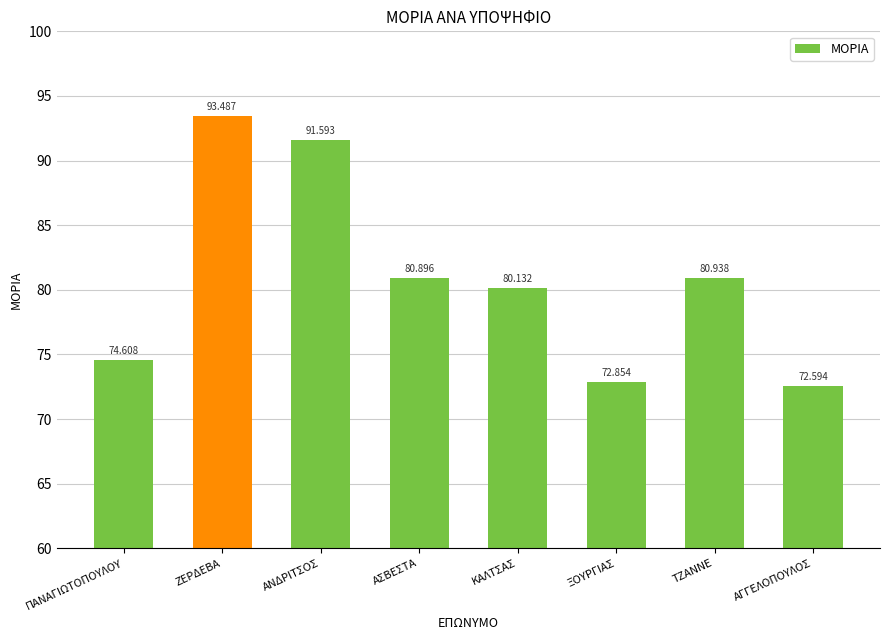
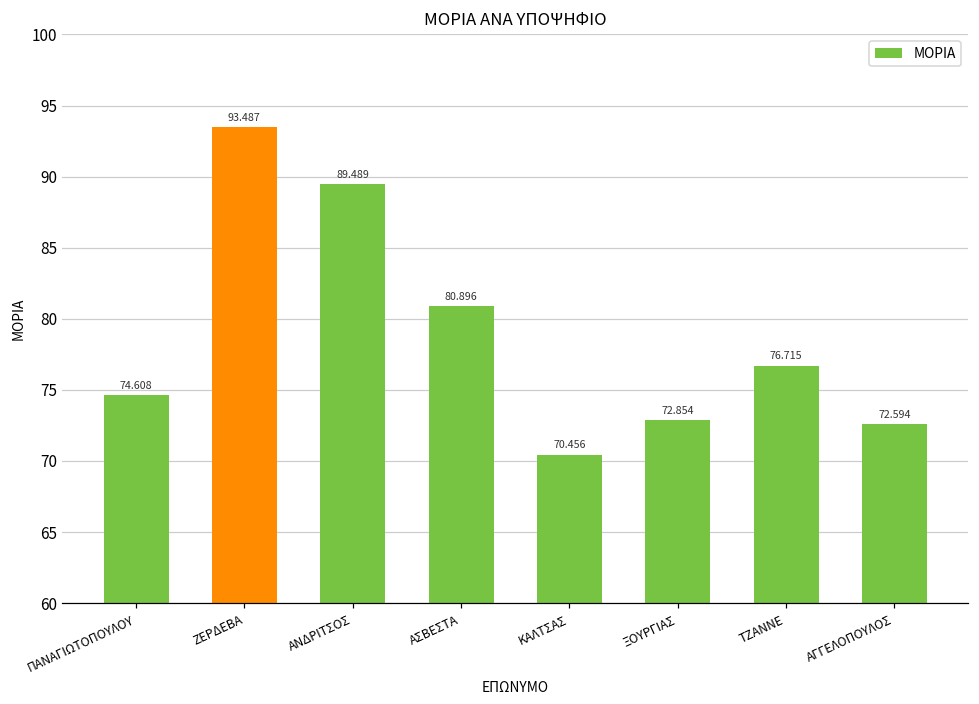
  {
    "ΠΑΝΑΓΙΩΤΟΠΟΥΛΟΥ": 74.608,
    "ΖΕΡΔΕΒΑ": 93.487,
-   "ΑΝΔΡΙΤΣΟΣ": 91.593,
+   "ΑΝΔΡΙΤΣΟΣ": 89.489,
    "ΑΣΒΕΣΤΑ": 80.896,
-   "ΚΑΛΤΣΑΣ": 80.132,
+   "ΚΑΛΤΣΑΣ": 70.456,
    "ΞΟΥΡΓΙΑΣ": 72.854,
-   "ΤΖΑΝΝΕ": 80.938,
+   "ΤΖΑΝΝΕ": 76.715,
    "ΑΓΓΕΛΟΠΟΥΛΟΣ": 72.594
  }
